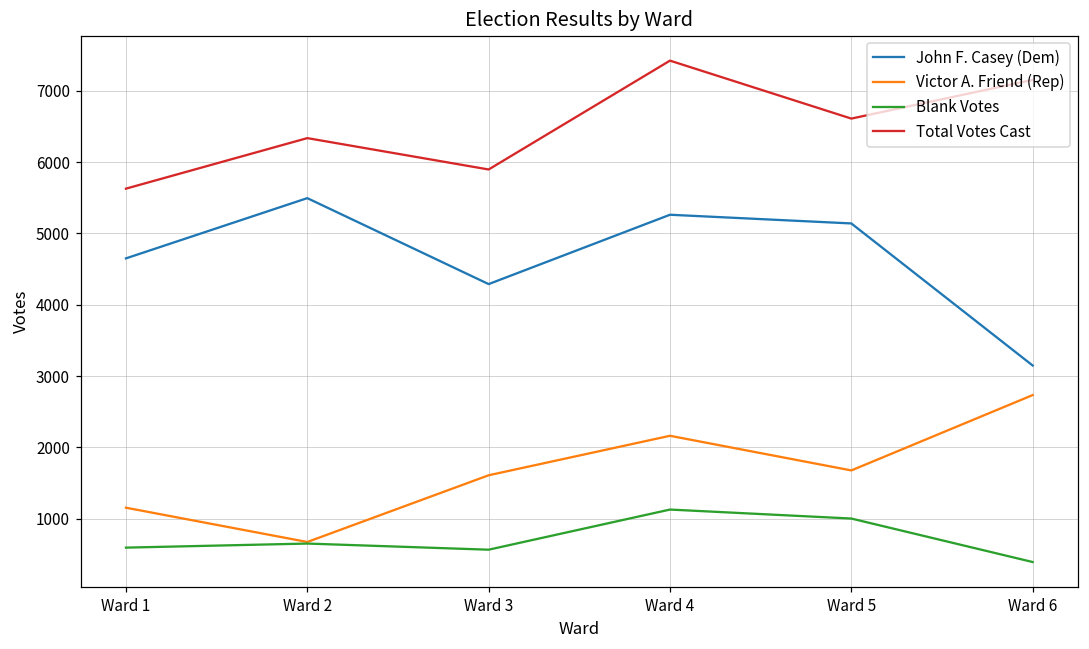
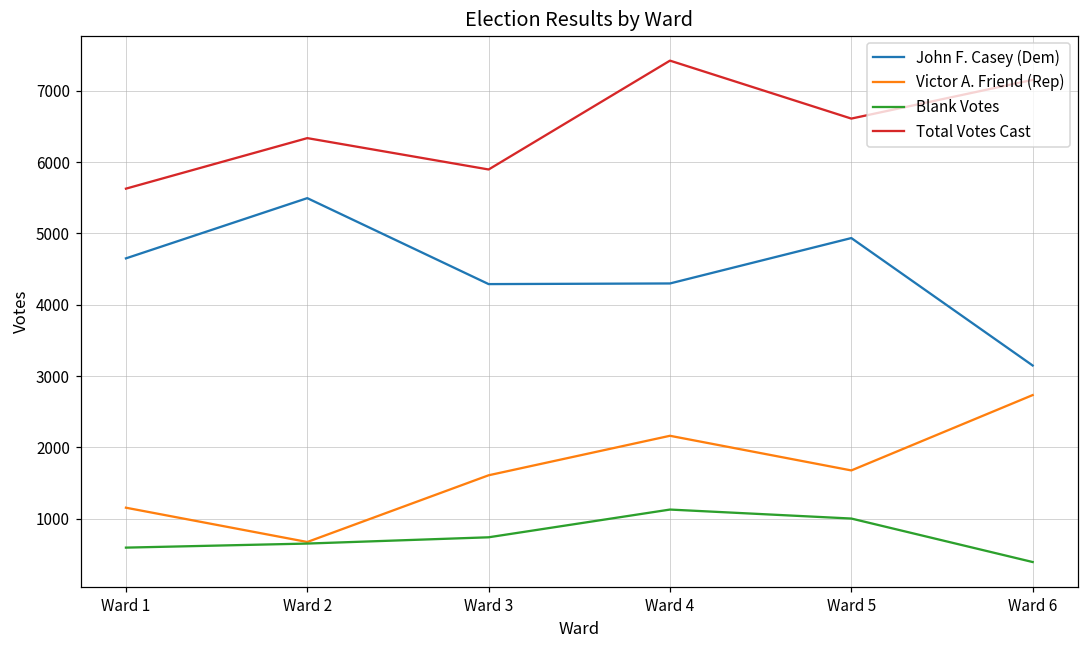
  {
    "John F. Casey (Dem)": {
      "Ward 1": 4700,
      "Ward 2": 5500,
      "Ward 3": 4300,
-     "Ward 4": 5300,
-     "Ward 5": 5100,
+     "Ward 4": 4300,
+     "Ward 5": 4900,
      "Ward 6": 3100
    },
    "Victor A. Friend (Rep)": {
      "Ward 1": 1200,
      "Ward 3": 1600,
      "Ward 4": 2200,
      "Ward 5": 1700,
      "Ward 6": 2700
    },
    "Blank Votes": {
      "Ward 1": 600,
-     "Ward 3": 600,
+     "Ward 3": 700,
      "Ward 4": 1100,
      "Ward 5": 1000,
      "Ward 6": 400
    },
    "Total Votes Cast": {
      "Ward 1": 5600,
      "Ward 2": 6300,
      "Ward 3": 5900,
      "Ward 4": 7400,
      "Ward 5": 6600
    }
  }
